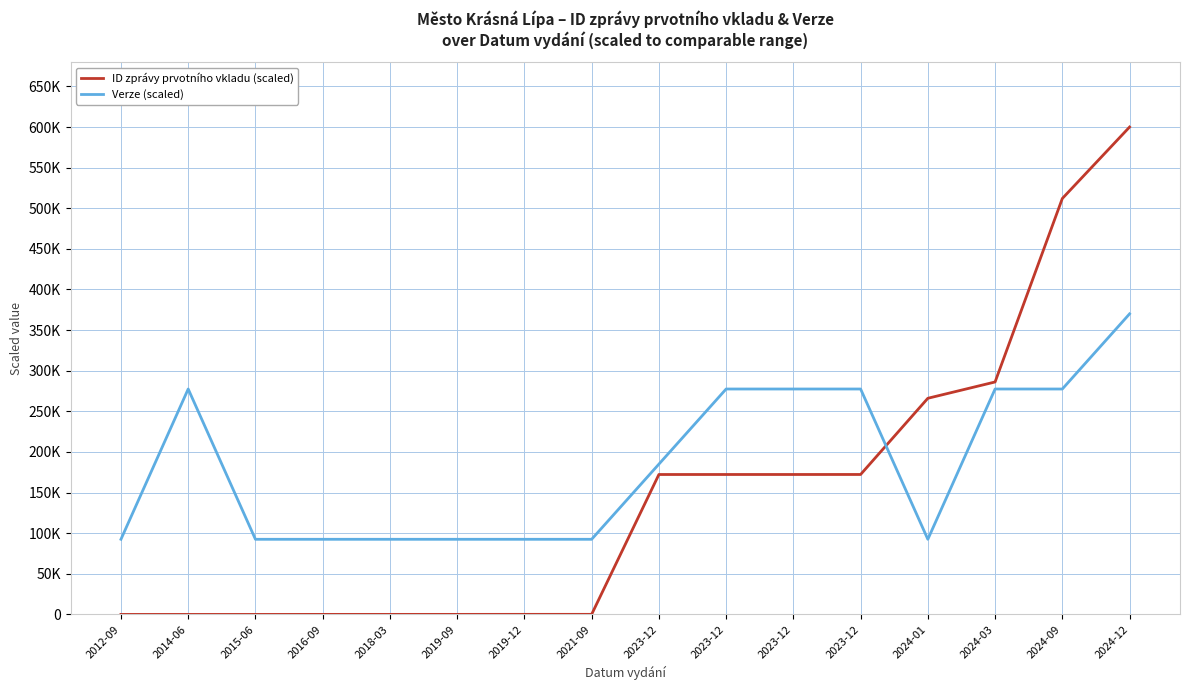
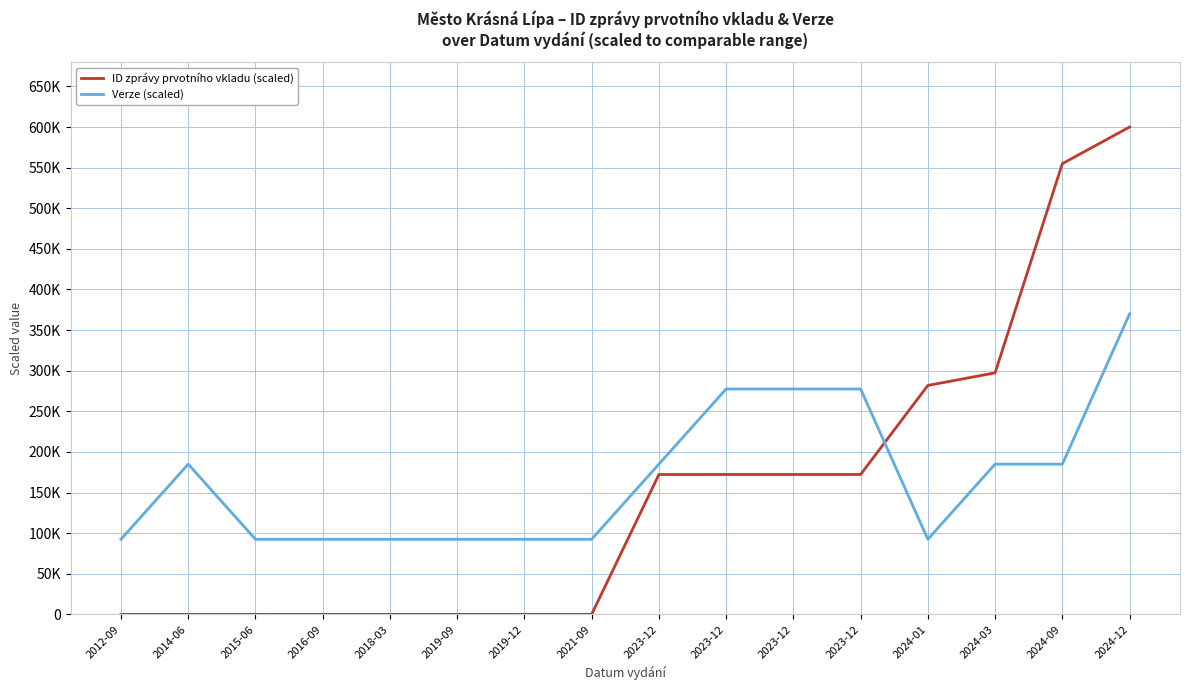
  {
    "ID zprávy prvotního vkladu (scaled)": {
      "2012-09": 0,
      "2014-06": 0,
      "2015-06": 0,
      "2016-09": 0,
      "2018-03": 0,
      "2019-09": 0,
      "2019-12": 0,
      "2021-09": 0,
-     "2024-01": 270000,
-     "2024-03": 290000,
-     "2024-09": 510000,
+     "2024-01": 280000,
+     "2024-03": 300000,
+     "2024-09": 550000,
      "2024-12": 600000
    },
    "Verze (scaled)": {
      "2012-09": 90000,
-     "2014-06": 280000,
+     "2014-06": 190000,
      "2015-06": 90000,
      "2016-09": 90000,
      "2018-03": 90000,
      "2019-09": 90000,
      "2019-12": 90000,
      "2021-09": 90000,
      "2024-01": 90000,
-     "2024-03": 280000,
-     "2024-09": 280000,
+     "2024-03": 190000,
+     "2024-09": 190000,
      "2024-12": 370000
    }
  }
